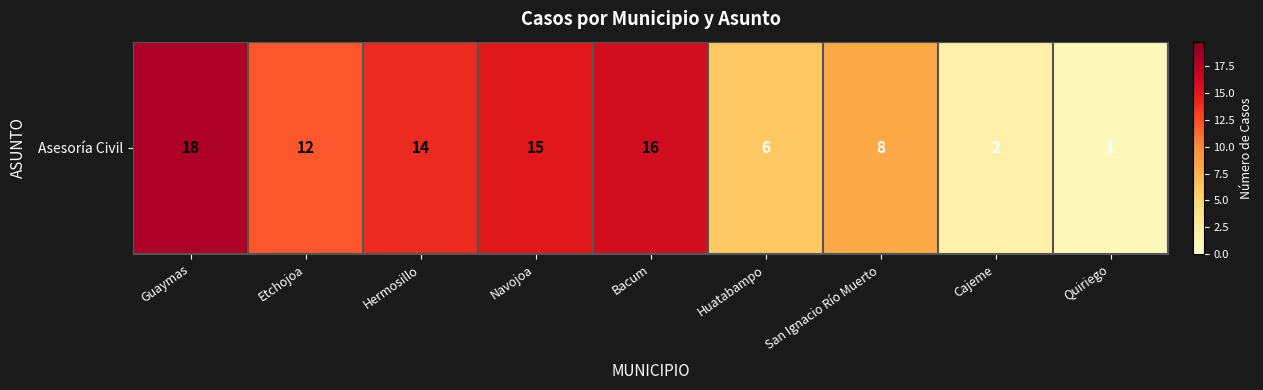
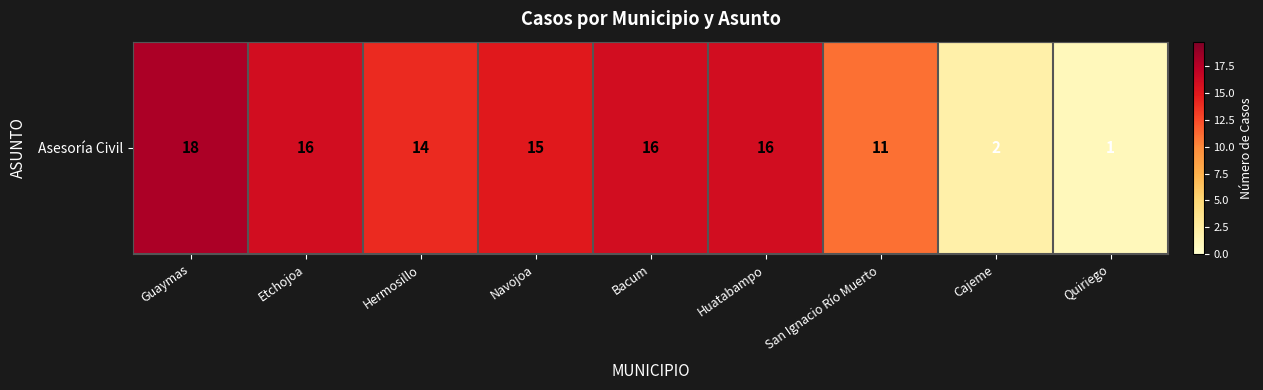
  {
    "Asesoría Civil": {
      "Guaymas": 18,
-     "Etchojoa": 12,
+     "Etchojoa": 16,
      "Hermosillo": 14,
      "Navojoa": 15,
      "Bacum": 16,
-     "Huatabampo": 6,
-     "San Ignacio Río Muerto": 8,
+     "Huatabampo": 16,
+     "San Ignacio Río Muerto": 11,
      "Cajeme": 2,
      "Quiriego": 1
    }
  }
